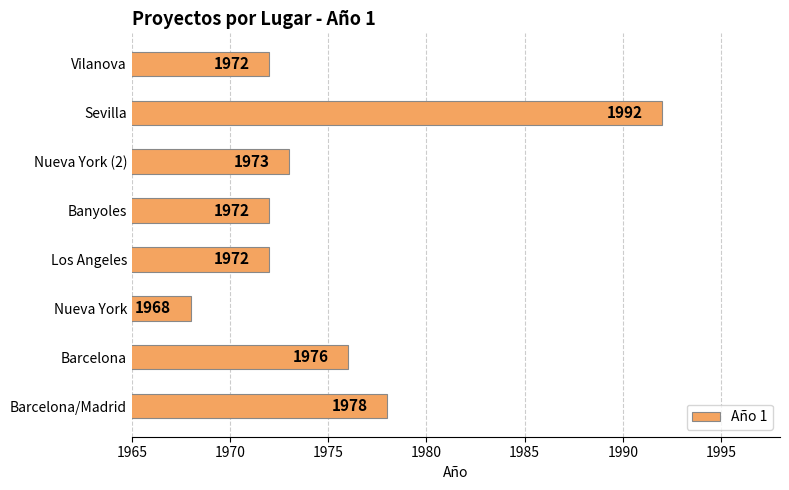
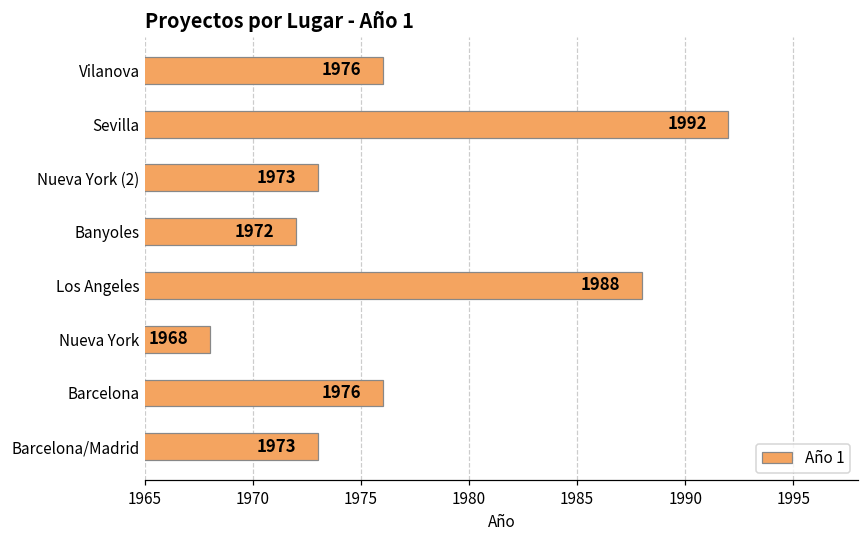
  {
-   "Vilanova": 1972,
+   "Vilanova": 1976,
    "Sevilla": 1992,
    "Nueva York (2)": 1973,
    "Banyoles": 1972,
-   "Los Angeles": 1972,
+   "Los Angeles": 1988,
    "Nueva York": 1968,
    "Barcelona": 1976,
-   "Barcelona/Madrid": 1978
+   "Barcelona/Madrid": 1973
  }
